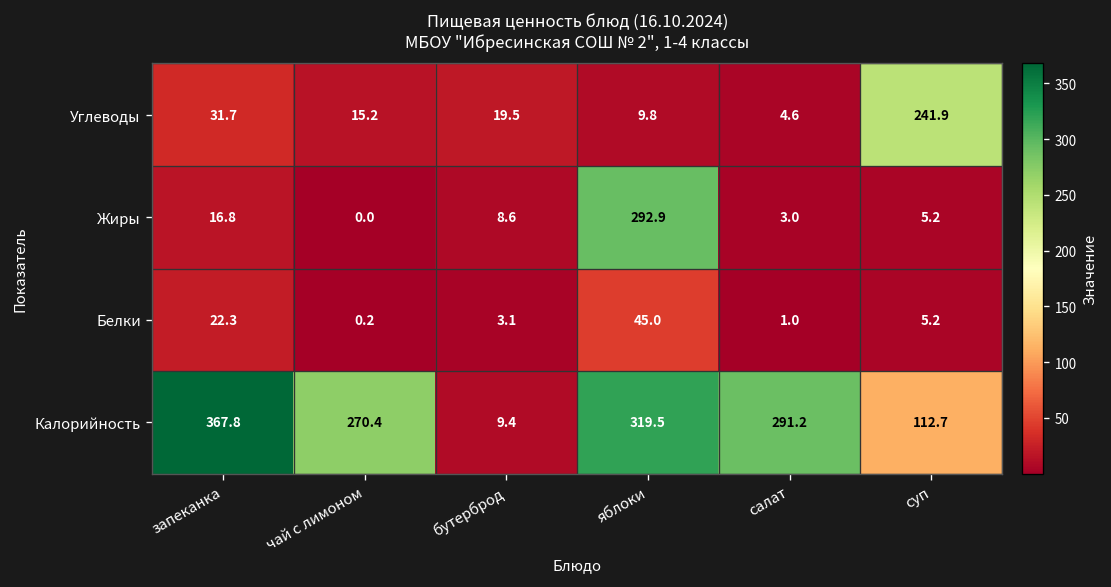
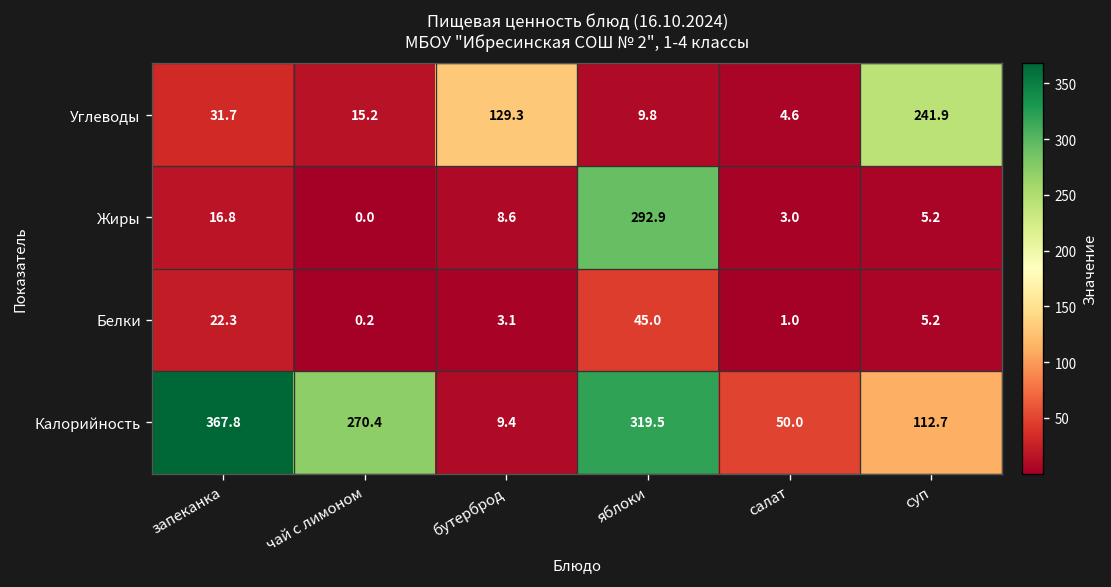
  {
    "Углеводы": {
      "запеканка": 31.7,
      "чай с лимоном": 15.2,
-     "бутерброд": 19.5,
+     "бутерброд": 129.3,
      "яблоки": 9.8,
      "салат": 4.6,
      "суп": 241.9
    },
    "Жиры": {
      "запеканка": 16.8,
      "чай с лимоном": 0.0,
      "бутерброд": 8.6,
      "яблоки": 292.9,
      "салат": 3.0,
      "суп": 5.2
    },
    "Белки": {
      "запеканка": 22.3,
      "чай с лимоном": 0.2,
      "бутерброд": 3.1,
      "яблоки": 45.0,
      "салат": 1.0,
      "суп": 5.2
    },
    "Калорийность": {
      "запеканка": 367.8,
      "чай с лимоном": 270.4,
      "бутерброд": 9.4,
      "яблоки": 319.5,
-     "салат": 291.2,
+     "салат": 50.0,
      "суп": 112.7
    }
  }
